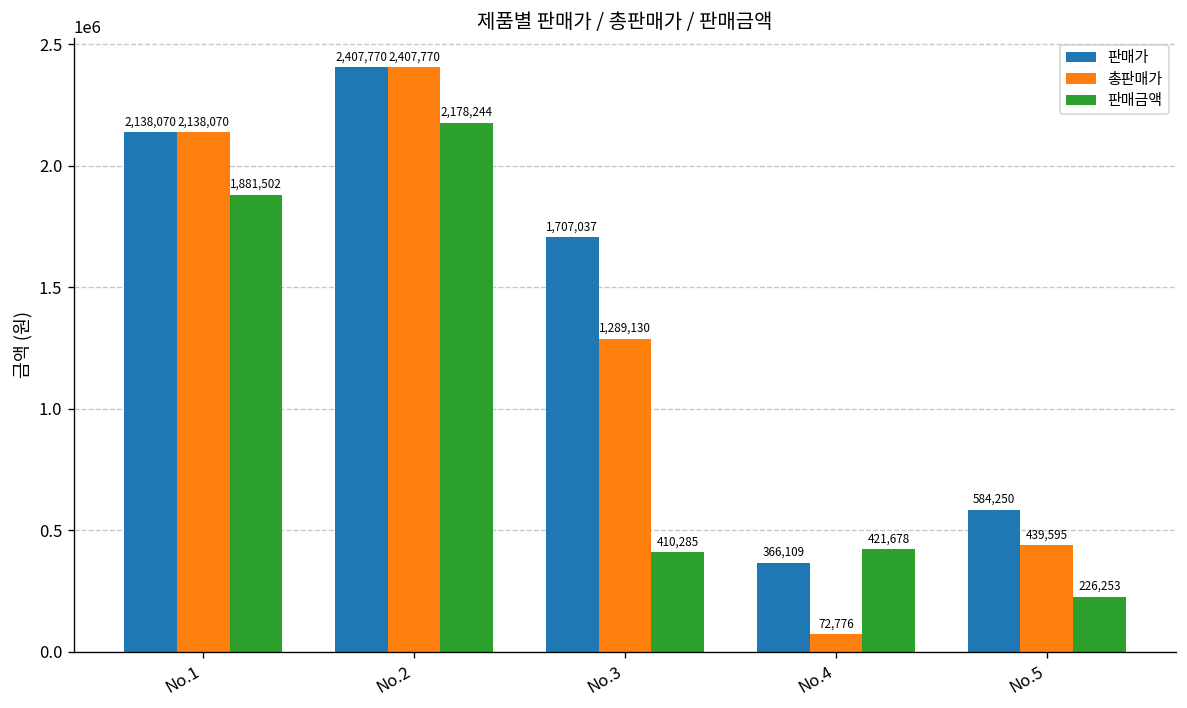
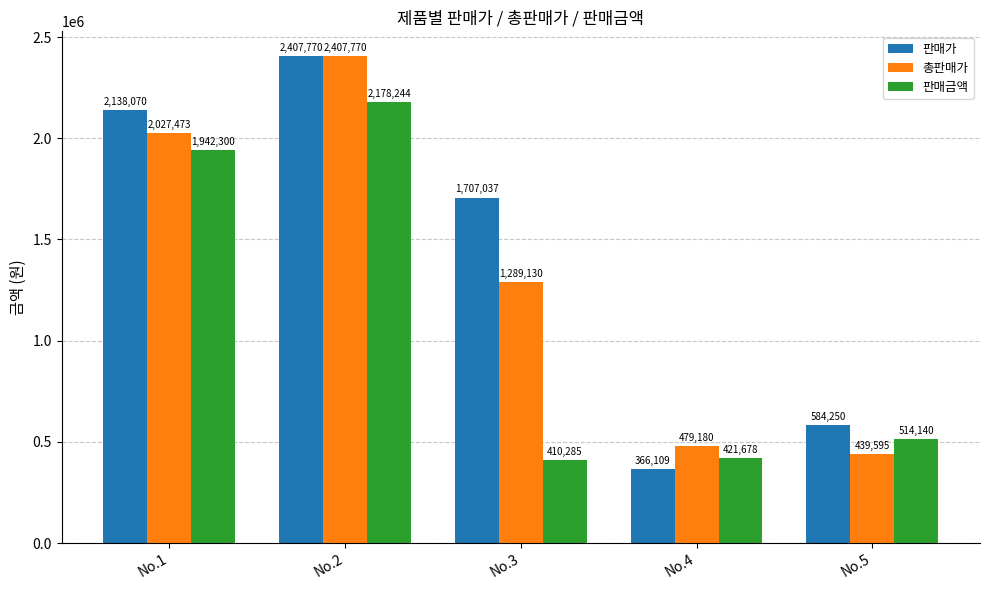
  {
    "판매가": {
      "No.1": "2,138,070",
      "No.2": "2,407,770",
      "No.3": "1,707,037",
      "No.4": "366,109",
      "No.5": "584,250"
    },
    "총판매가": {
-     "No.1": "2,138,070",
+     "No.1": "2,027,473",
      "No.2": "2,407,770",
      "No.3": "1,289,130",
-     "No.4": "72,776",
+     "No.4": "479,180",
      "No.5": "439,595"
    },
    "판매금액": {
-     "No.1": "1,881,502",
+     "No.1": "1,942,300",
      "No.2": "2,178,244",
      "No.3": "410,285",
      "No.4": "421,678",
-     "No.5": "226,253"
+     "No.5": "514,140"
    }
  }
